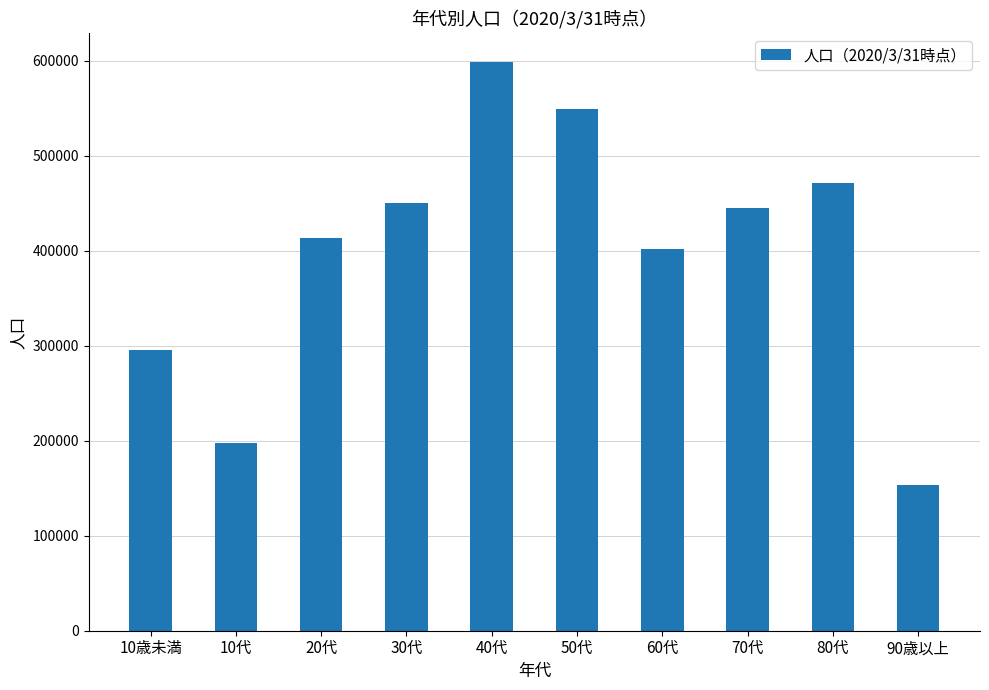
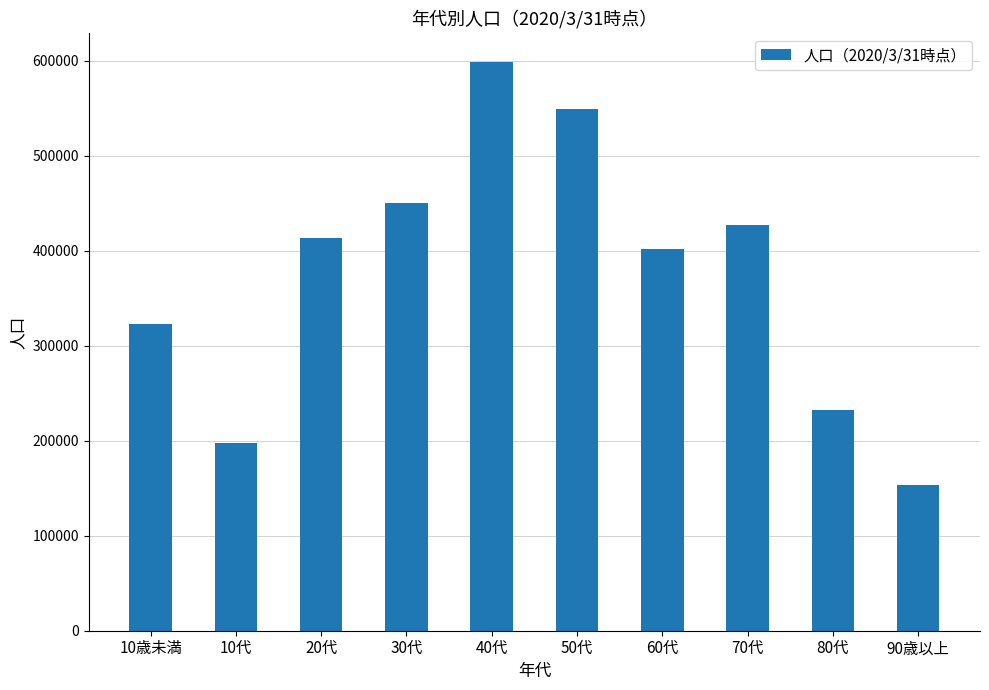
  {
-   "10歳未満": 300000,
+   "10歳未満": 320000,
    "10代": 200000,
    "20代": 410000,
    "30代": 450000,
    "40代": 600000,
    "50代": 550000,
    "60代": 400000,
-   "70代": 450000,
-   "80代": 470000,
+   "70代": 430000,
+   "80代": 230000,
    "90歳以上": 150000
  }
